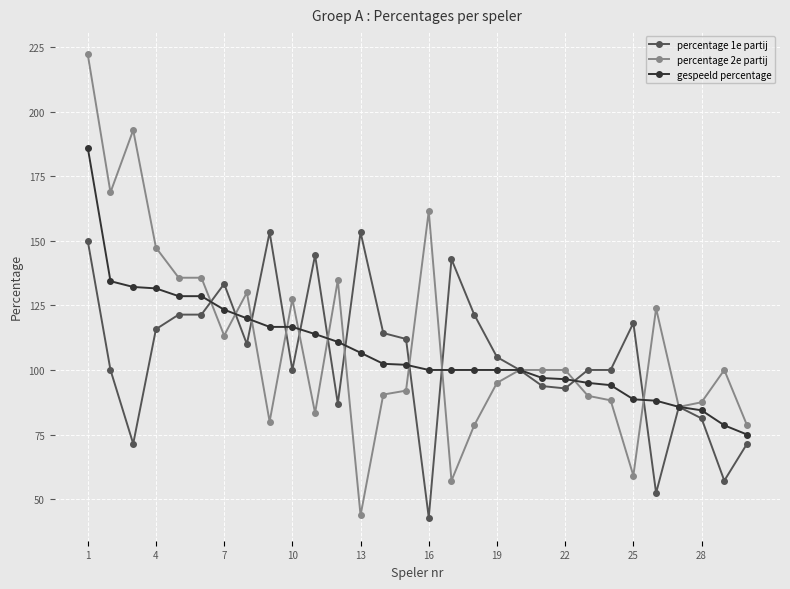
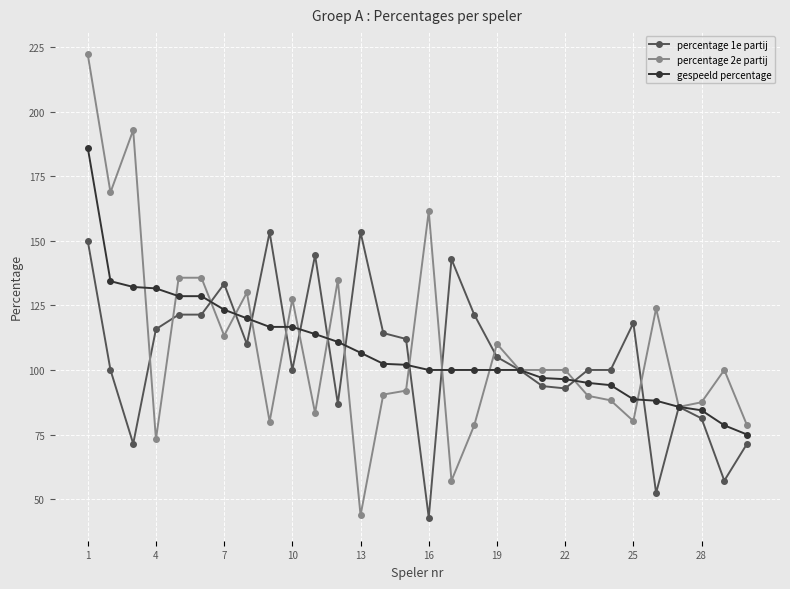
  {
    "percentage 2e partij": {
      "1": 222,
-     "4": 147,
+     "4": 73,
      "7": 113,
      "10": 128,
      "13": 44,
      "16": 161,
-     "19": 95,
+     "19": 110,
      "22": 100,
-     "25": 59,
+     "25": 80,
      "28": 88
    }
  }
